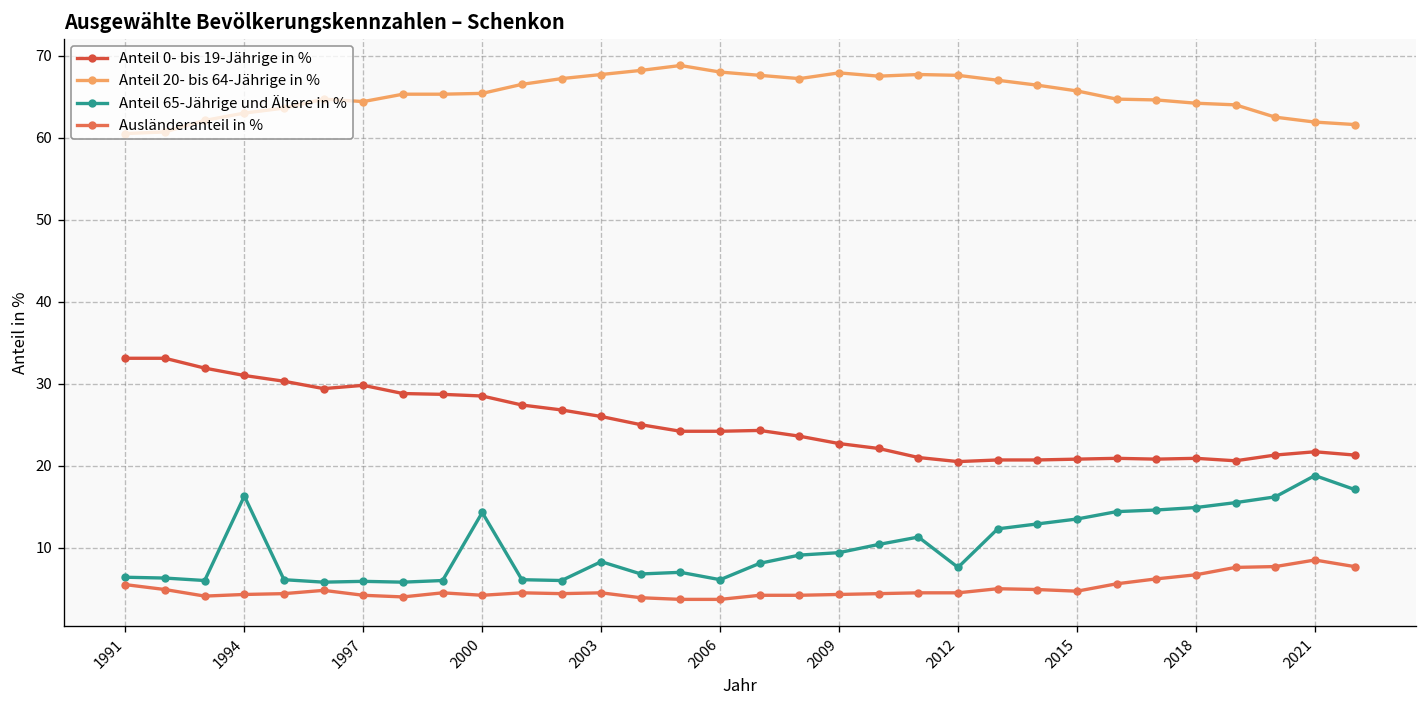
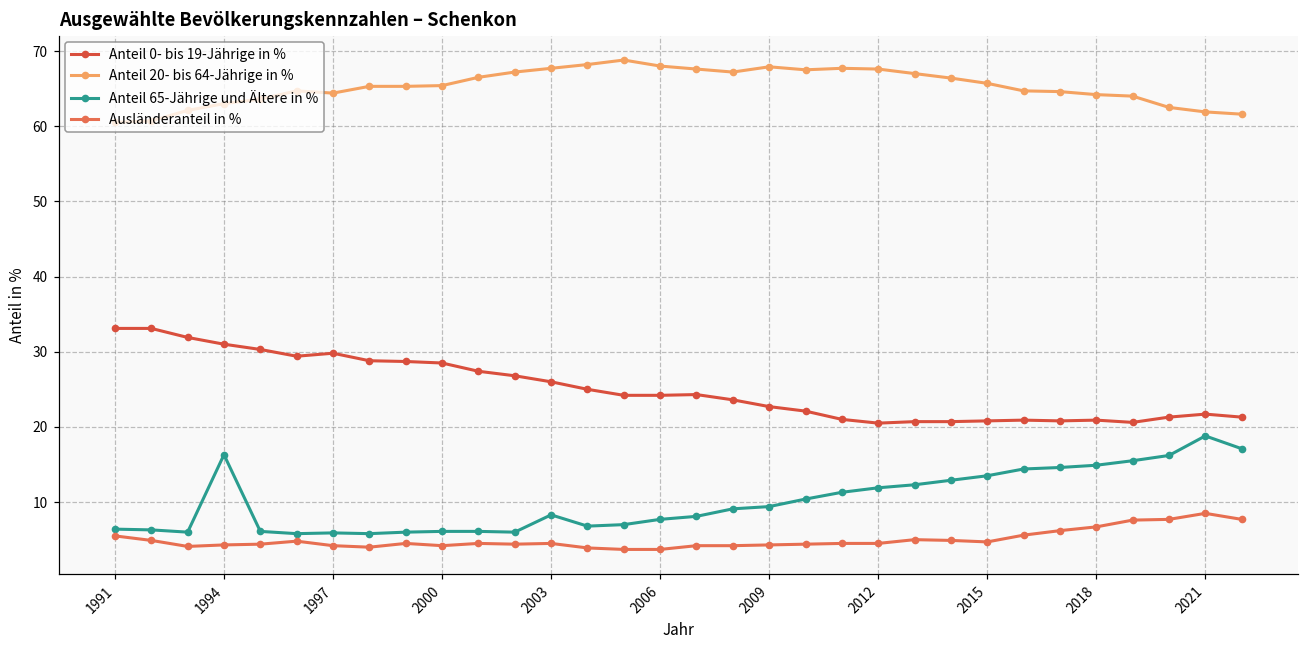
  {
    "Anteil 65-Jährige und Ältere in %": {
      "1991": 6,
      "1994": 16,
      "1997": 6,
-     "2000": 14,
+     "2000": 6,
      "2003": 8,
-     "2006": 6,
+     "2006": 8,
      "2009": 9,
-     "2012": 8,
+     "2012": 12,
      "2015": 14,
      "2018": 15,
      "2021": 19
    }
  }
